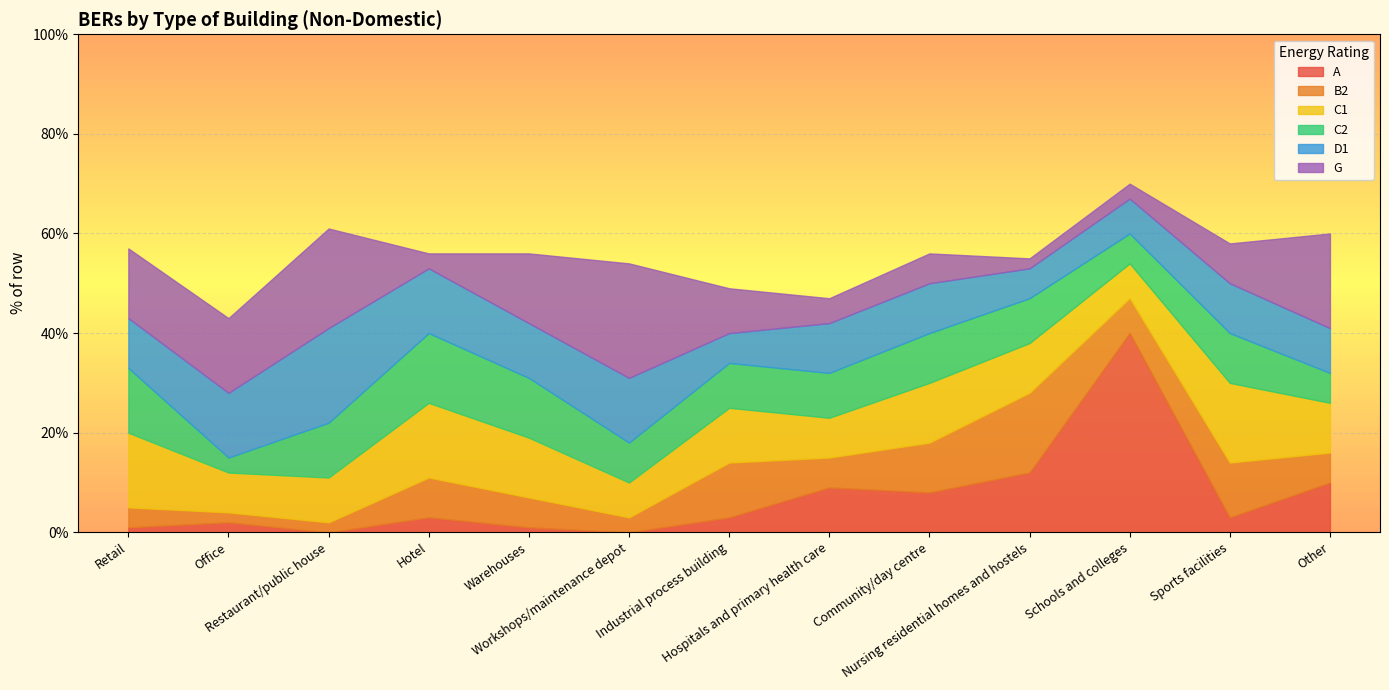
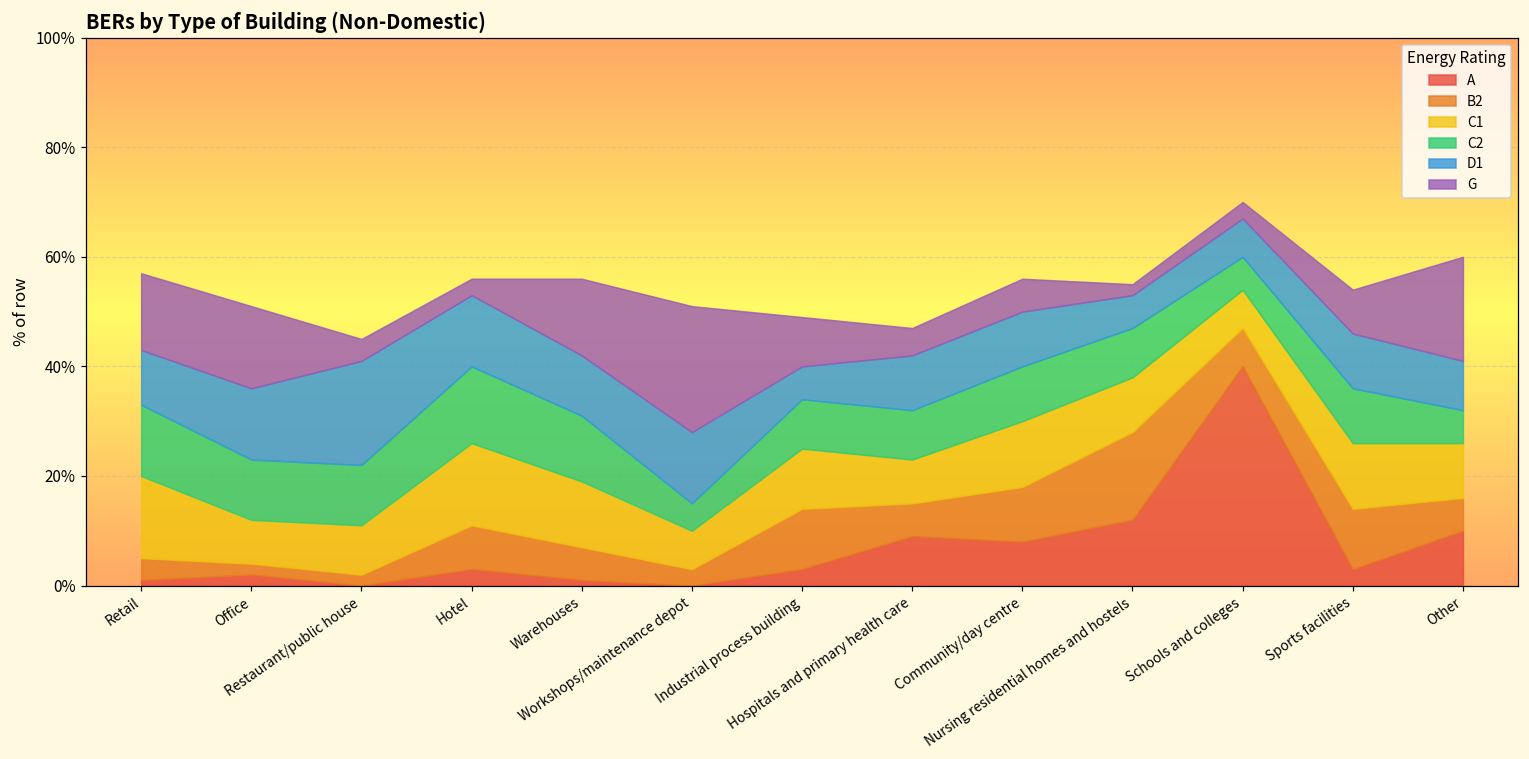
  {
    "C1": {
      "Retail": "15%",
      "Office": "8%",
      "Restaurant/public house": "9%",
      "Hotel": "15%",
      "Warehouses": "12%",
      "Workshops/maintenance depot": "7%",
      "Industrial process building": "11%",
      "Hospitals and primary health care": "8%",
      "Community/day centre": "12%",
      "Nursing residential homes and hostels": "10%",
      "Schools and colleges": "7%",
-     "Sports facilities": "16%",
+     "Sports facilities": "12%",
      "Other": "10%"
    },
    "C2": {
      "Retail": "13%",
-     "Office": "3%",
+     "Office": "11%",
      "Restaurant/public house": "11%",
      "Hotel": "14%",
      "Warehouses": "12%",
-     "Workshops/maintenance depot": "8%",
+     "Workshops/maintenance depot": "5%",
      "Industrial process building": "9%",
      "Hospitals and primary health care": "9%",
      "Community/day centre": "10%",
      "Nursing residential homes and hostels": "9%",
      "Schools and colleges": "6%",
      "Sports facilities": "10%",
      "Other": "6%"
    },
    "D1": {
      "Retail": "10%",
      "Office": "13%",
      "Restaurant/public house": "19%",
      "Hotel": "13%",
      "Warehouses": "11%",
      "Workshops/maintenance depot": "13%",
      "Industrial process building": "6%",
      "Hospitals and primary health care": "10%",
      "Community/day centre": "10%",
      "Nursing residential homes and hostels": "6%",
      "Schools and colleges": "7%",
      "Sports facilities": "10%",
      "Other": "9%"
    },
    "G": {
      "Retail": "14%",
      "Office": "15%",
-     "Restaurant/public house": "20%",
+     "Restaurant/public house": "4%",
      "Hotel": "3%",
      "Warehouses": "14%",
      "Workshops/maintenance depot": "23%",
      "Industrial process building": "9%",
      "Hospitals and primary health care": "5%",
      "Community/day centre": "6%",
      "Nursing residential homes and hostels": "2%",
      "Schools and colleges": "3%",
      "Sports facilities": "8%",
      "Other": "19%"
    }
  }
